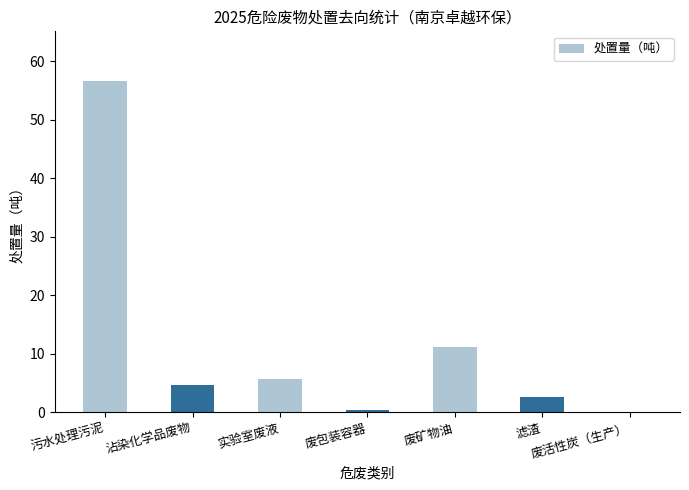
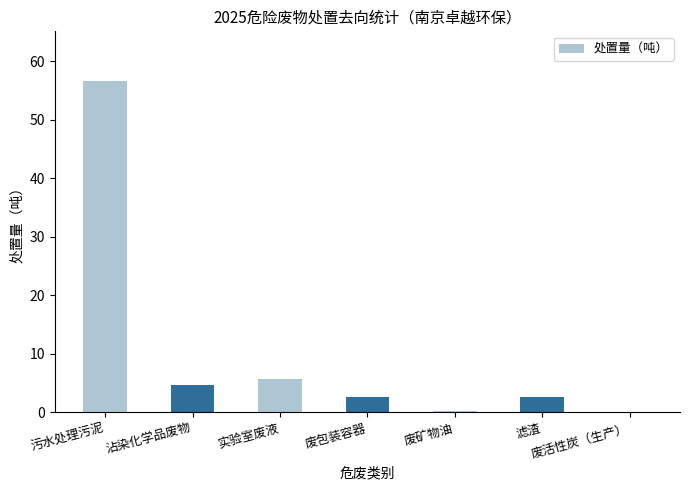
  {
    "污水处理污泥": 57,
    "沾染化学品废物": 5,
    "实验室废液": 6,
-   "废包装容器": 0,
-   "废矿物油": 11,
+   "废包装容器": 3,
+   "废矿物油": 0,
    "滤渣": 3
  }
